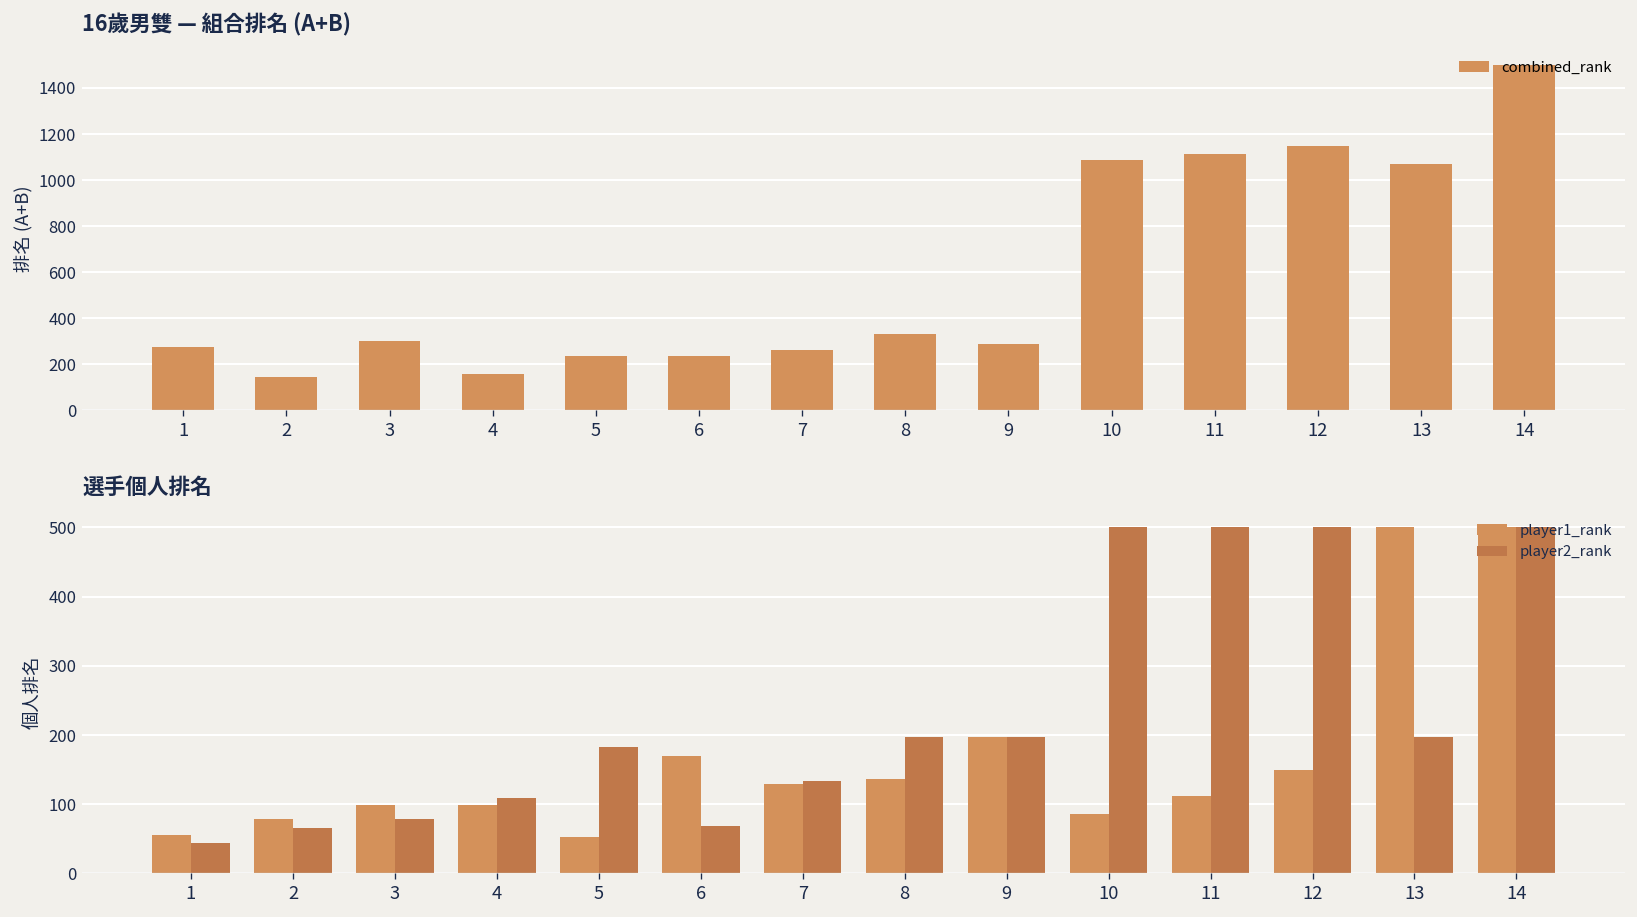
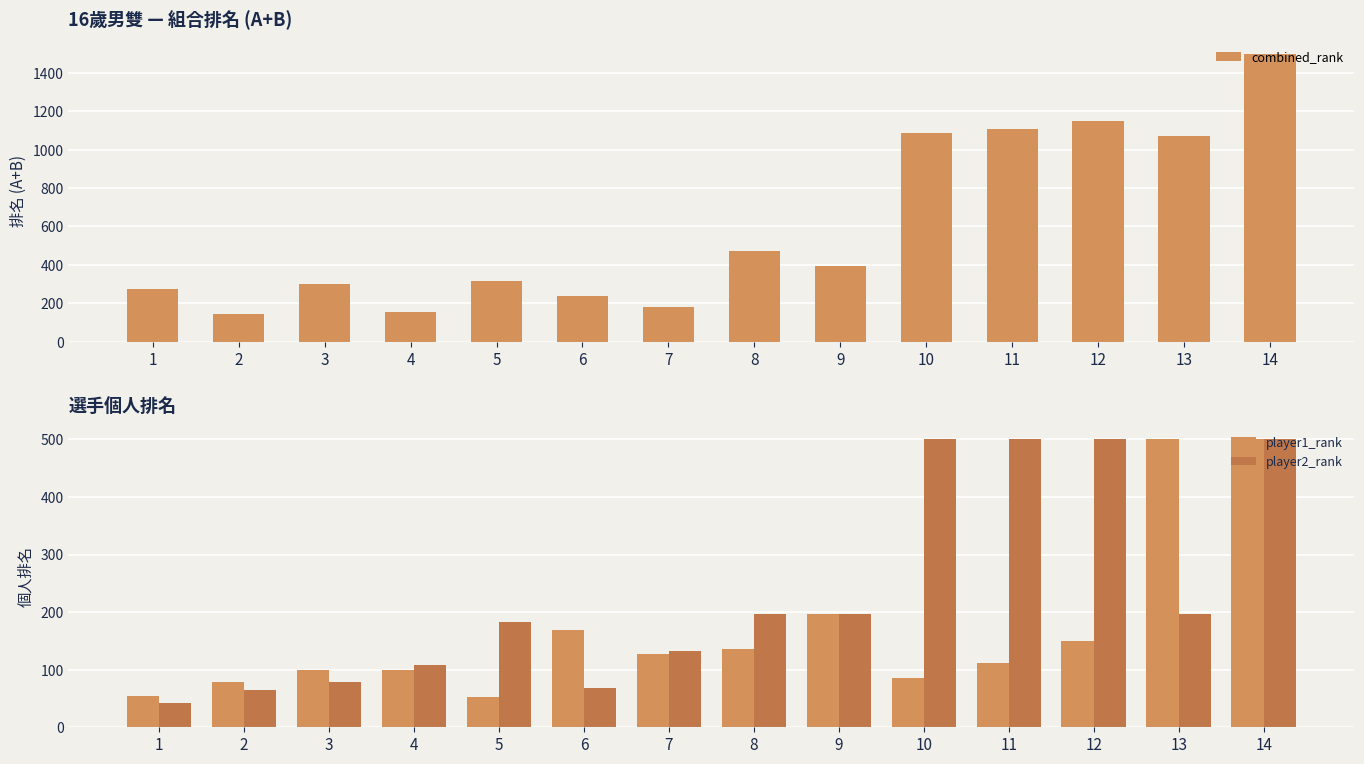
  {
    "16歲男雙 — 組合排名 (A+B)": {
      "1": 270,
      "2": 140,
      "3": 300,
      "4": 160,
-     "5": 230,
+     "5": 320,
      "6": 240,
-     "7": 260,
-     "8": 330,
-     "9": 290,
+     "7": 180,
+     "8": 470,
+     "9": 390,
      "10": 1090,
      "11": 1110,
      "12": 1150,
      "13": 1070
    }
  }
